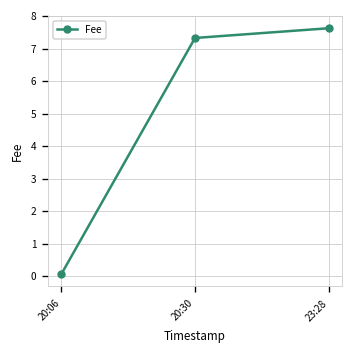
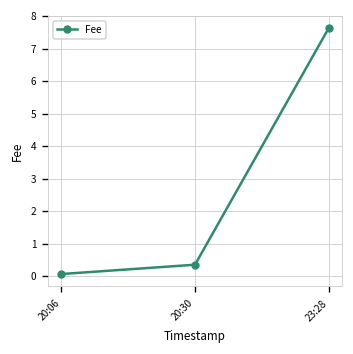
  {
    "20:06": 0.1,
-   "20:30": 7.3,
+   "20:30": 0.4,
    "23:28": 7.6
  }
